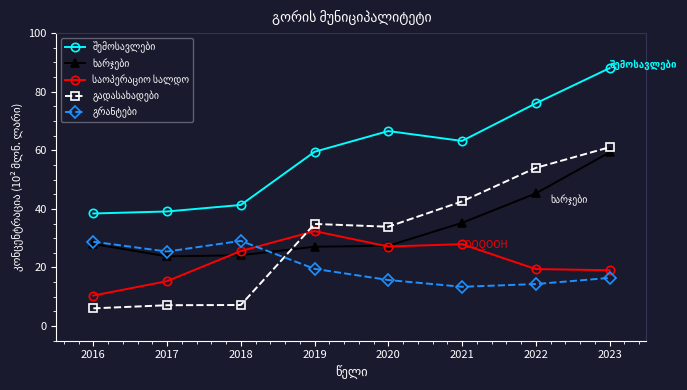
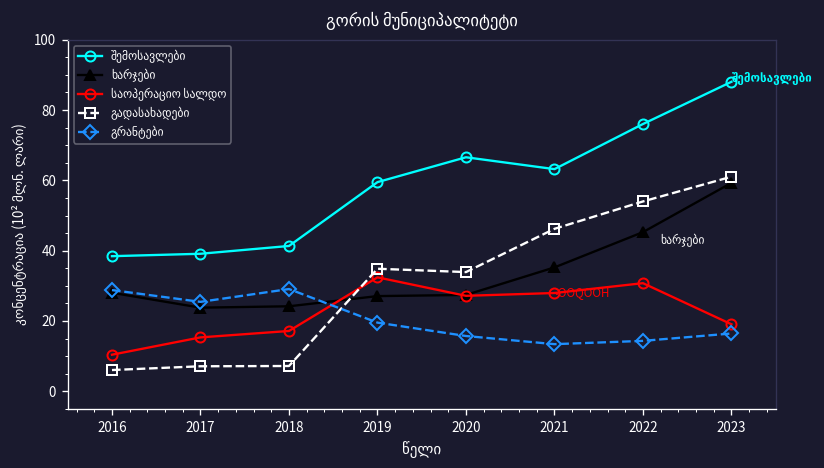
  {
    "შემოსავლები": {
      "2016": 38,
      "2017": 39,
      "2018": 41,
      "2019": 59,
      "2020": 67,
      "2021": 63,
      "2022": 76,
      "2023": 88
    },
    "ხარჯები": {
      "2017": 24,
      "2018": 24,
      "2019": 27,
      "2021": 35,
      "2022": 45,
      "2023": 59
    },
    "საოპერაციო სალდო": {
      "2016": 10,
      "2017": 15,
-     "2018": 26,
+     "2018": 17,
      "2019": 32,
      "2021": 28,
-     "2022": 19,
+     "2022": 31,
      "2023": 19
    },
    "გადასახადები": {
      "2016": 6,
      "2017": 7,
      "2018": 7,
      "2019": 35,
      "2020": 34,
-     "2021": 43,
+     "2021": 46,
      "2022": 54,
      "2023": 61
    },
    "გრანტები": {
      "2017": 25,
      "2018": 29,
      "2019": 20,
      "2020": 16,
      "2021": 13,
      "2022": 14,
      "2023": 16
    }
  }
